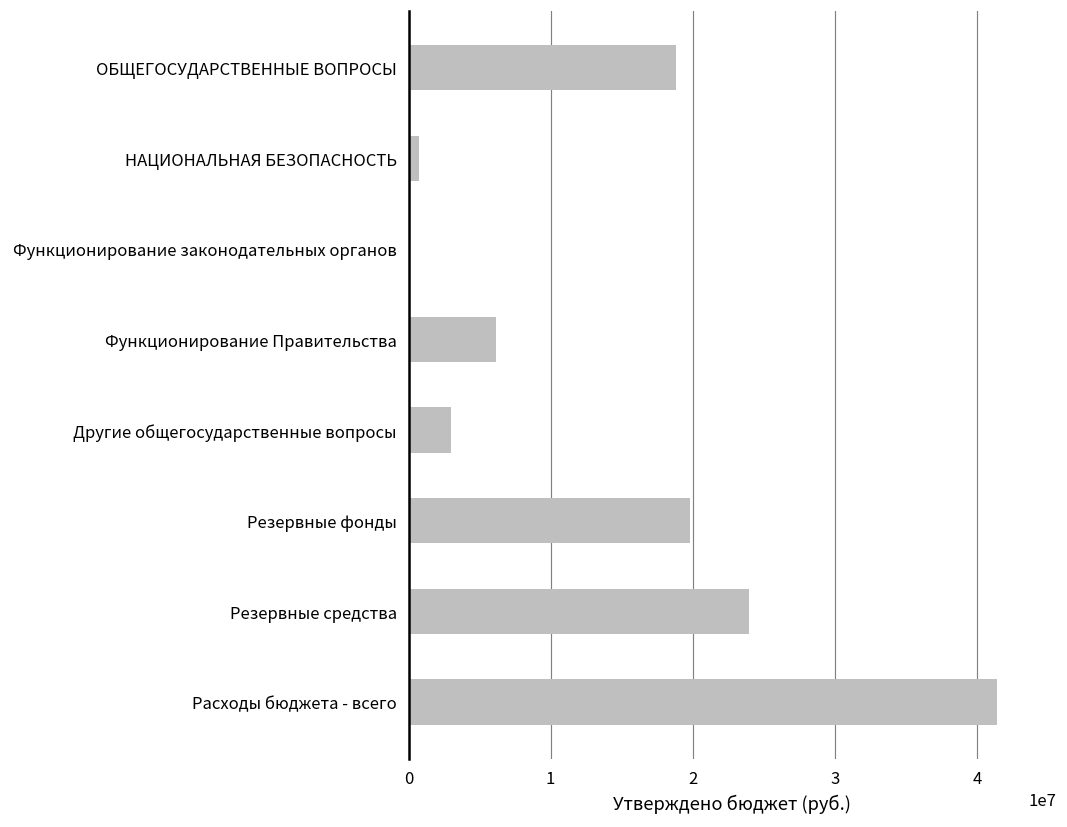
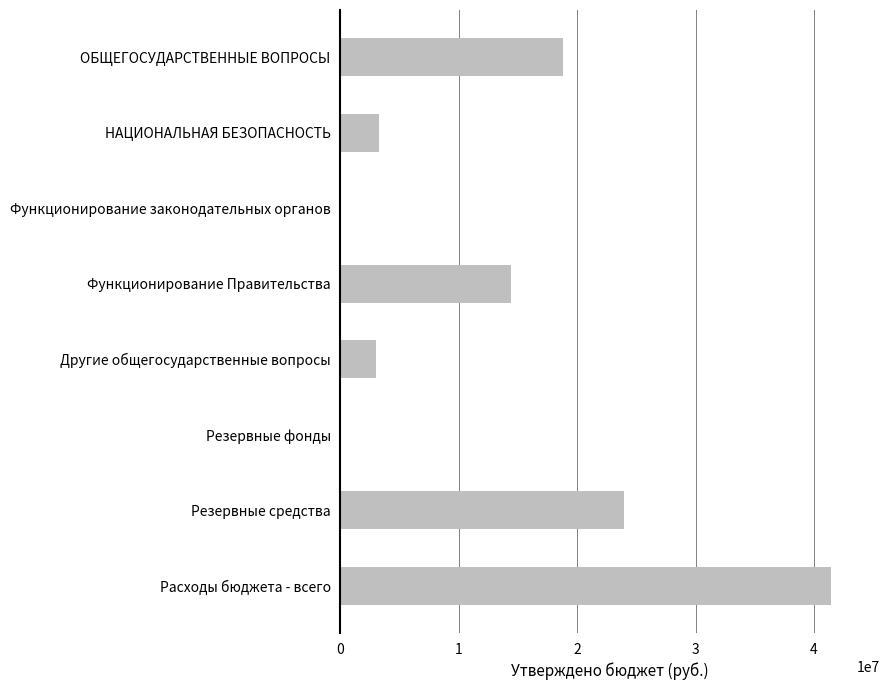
  {
    "ОБЩЕГОСУДАРСТВЕННЫЕ ВОПРОСЫ": 18800000,
-   "НАЦИОНАЛЬНАЯ БЕЗОПАСНОСТЬ": 700000,
-   "Функционирование Правительства": 6100000,
+   "НАЦИОНАЛЬНАЯ БЕЗОПАСНОСТЬ": 3300000,
+   "Функционирование Правительства": 14400000,
    "Другие общегосударственные вопросы": 3000000,
-   "Резервные фонды": 19800000,
+   "Резервные фонды": 100000,
    "Резервные средства": 24000000,
    "Расходы бюджета - всего": 41400000
  }
